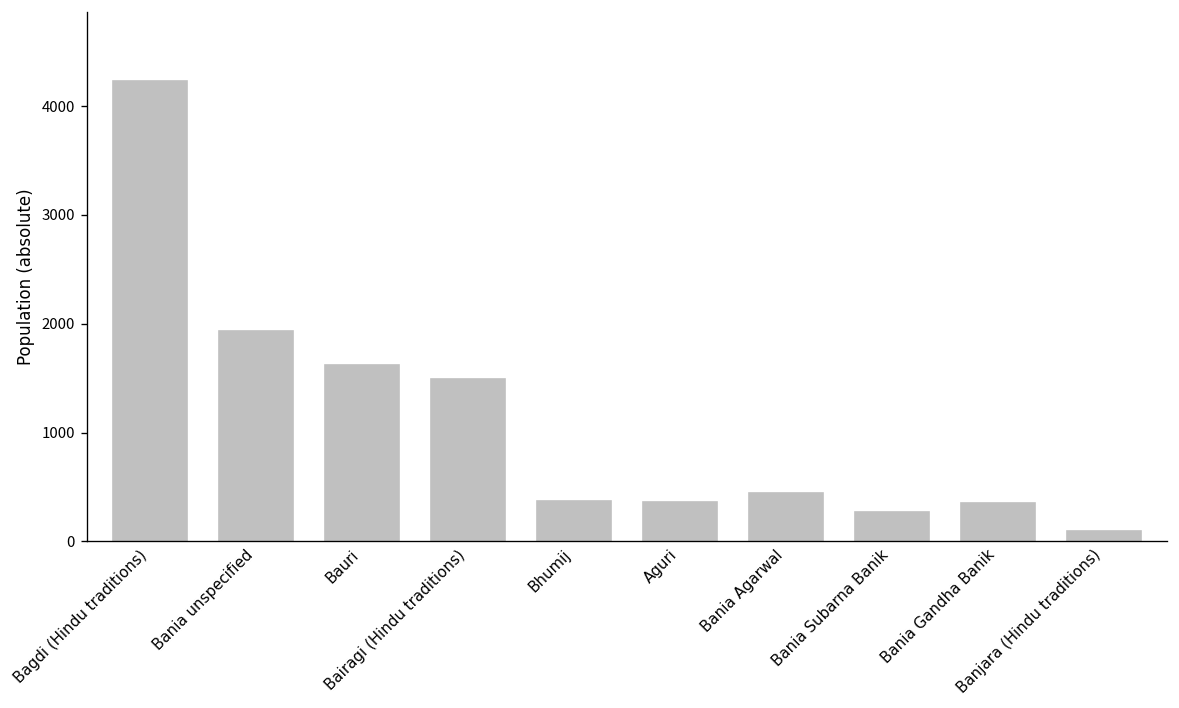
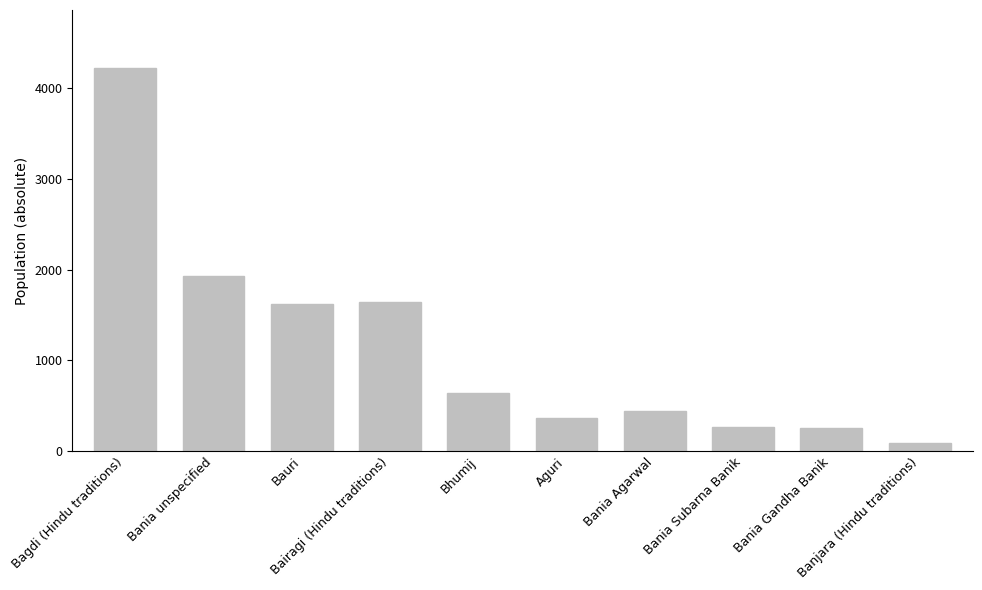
  {
    "Bagdi (Hindu traditions)": 4200,
    "Bania unspecified": 1900,
    "Bauri": 1600,
-   "Bairagi (Hindu traditions)": 1500,
-   "Bhumij": 400,
+   "Bairagi (Hindu traditions)": 1600,
+   "Bhumij": 600,
    "Aguri": 400,
    "Bania Agarwal": 400,
    "Bania Subarna Banik": 300,
-   "Bania Gandha Banik": 400,
+   "Bania Gandha Banik": 300,
    "Banjara (Hindu traditions)": 100
  }
